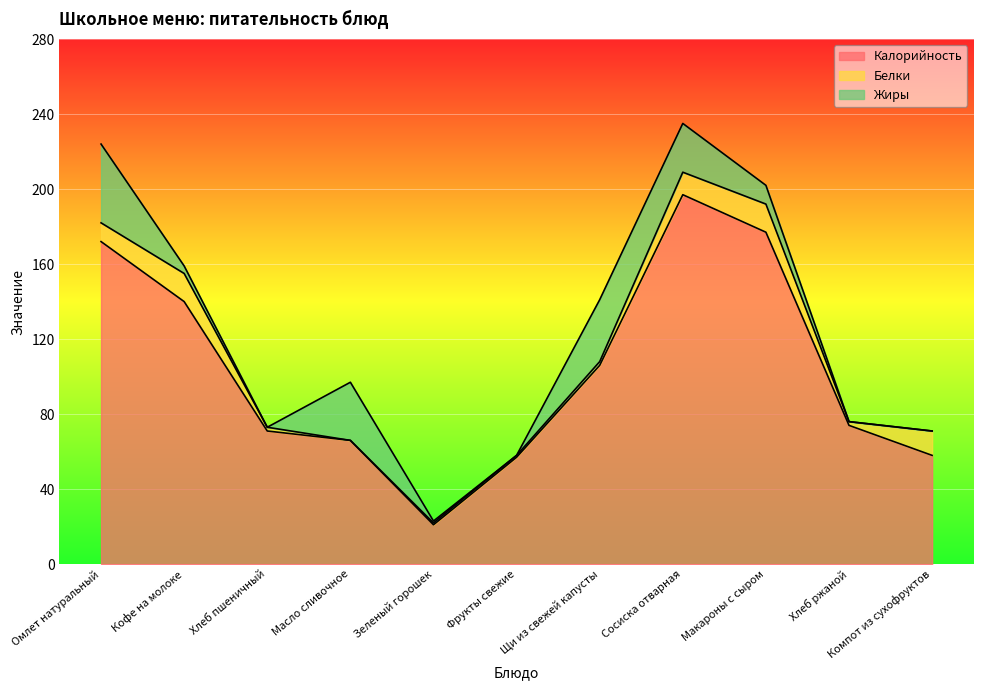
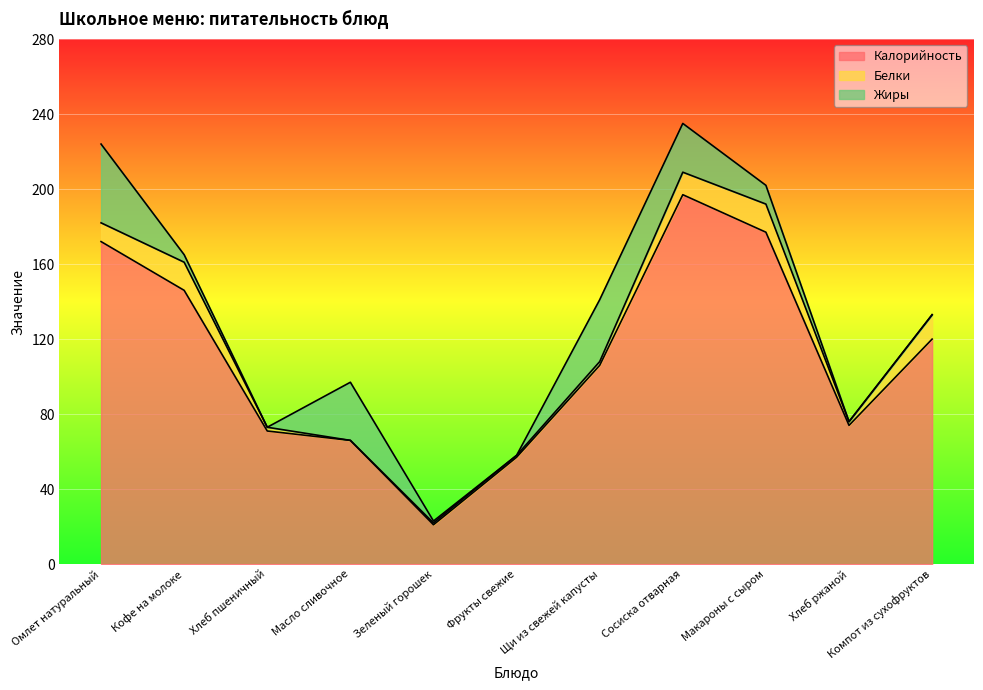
  {
    "Калорийность": {
      "Омлет натуральный": 172,
-     "Кофе на молоке": 140,
+     "Кофе на молоке": 146,
      "Хлеб пшеничный": 71,
      "Щи из свежей капусты": 106,
      "Сосиска отварная": 197,
      "Макароны с сыром": 177,
      "Хлеб ржаной": 74,
-     "Компот из сухофруктов": 58
+     "Компот из сухофруктов": 120
    },
    "Белки": {
      "Омлет натуральный": 10,
      "Кофе на молоке": 15,
      "Щи из свежей капусты": 2,
      "Сосиска отварная": 12,
      "Макароны с сыром": 15
    },
    "Жиры": {
      "Омлет натуральный": 42,
      "Кофе на молоке": 4,
      "Масло сливочное": 31,
      "Щи из свежей капусты": 33,
      "Сосиска отварная": 26,
      "Макароны с сыром": 10
    }
  }
